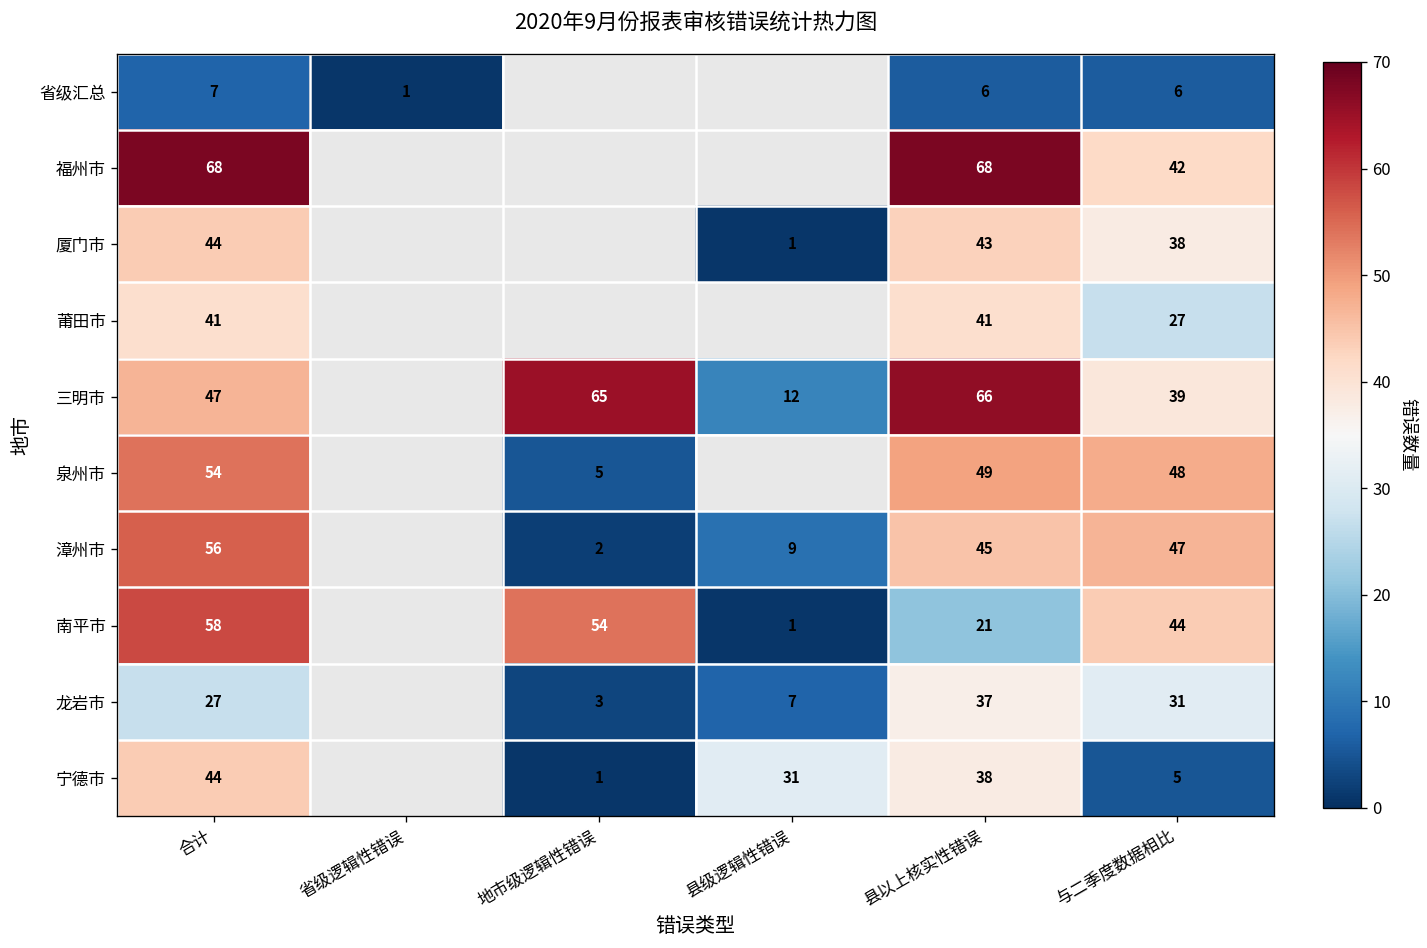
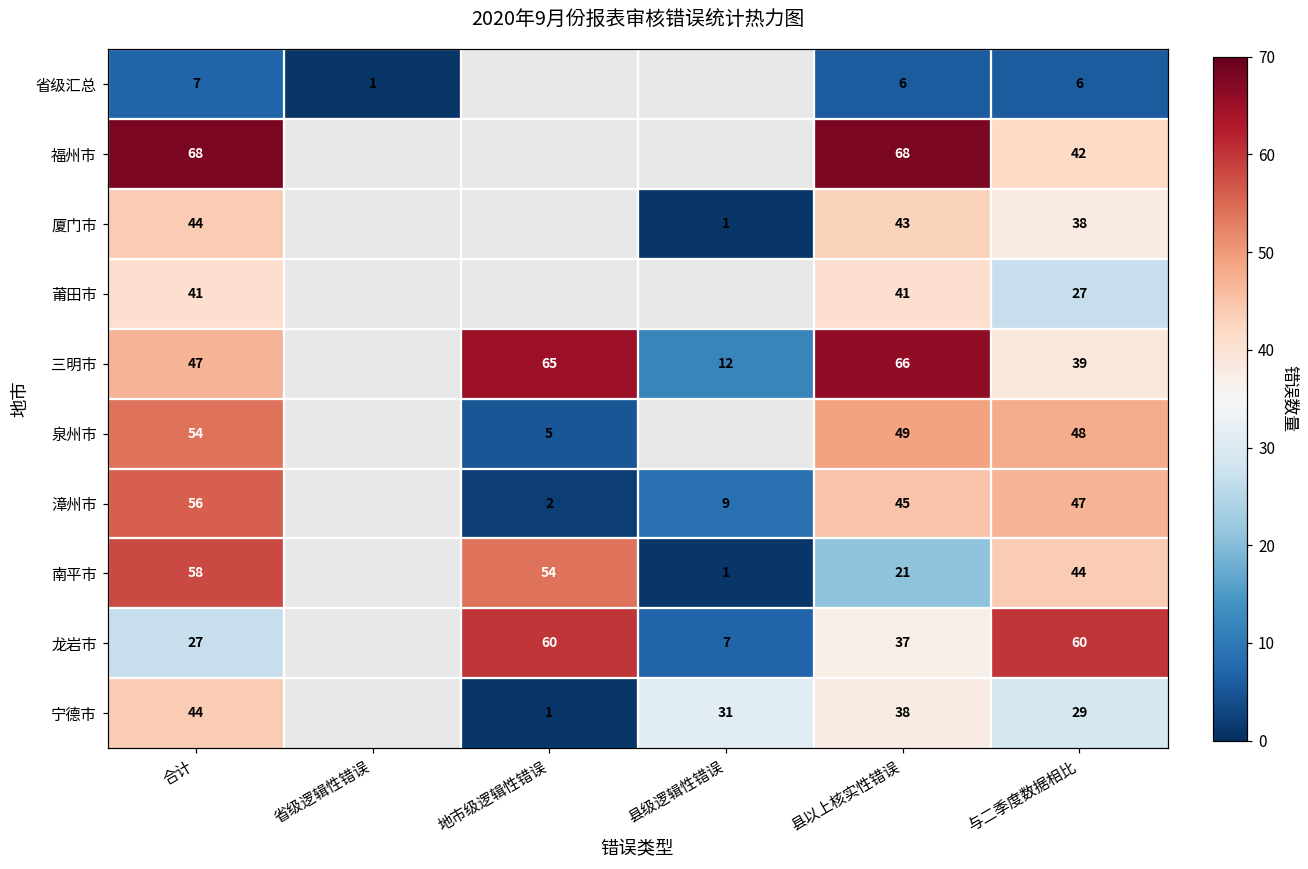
  {
    "省级汇总": {
      "合计": 7,
      "省级逻辑性错误": 1,
      "县以上核实性错误": 6,
      "与二季度数据相比": 6
    },
    "福州市": {
      "合计": 68,
      "县以上核实性错误": 68,
      "与二季度数据相比": 42
    },
    "厦门市": {
      "合计": 44,
      "县级逻辑性错误": 1,
      "县以上核实性错误": 43,
      "与二季度数据相比": 38
    },
    "莆田市": {
      "合计": 41,
      "县以上核实性错误": 41,
      "与二季度数据相比": 27
    },
    "三明市": {
      "合计": 47,
      "地市级逻辑性错误": 65,
      "县级逻辑性错误": 12,
      "县以上核实性错误": 66,
      "与二季度数据相比": 39
    },
    "泉州市": {
      "合计": 54,
      "地市级逻辑性错误": 5,
      "县以上核实性错误": 49,
      "与二季度数据相比": 48
    },
    "漳州市": {
      "合计": 56,
      "地市级逻辑性错误": 2,
      "县级逻辑性错误": 9,
      "县以上核实性错误": 45,
      "与二季度数据相比": 47
    },
    "南平市": {
      "合计": 58,
      "地市级逻辑性错误": 54,
      "县级逻辑性错误": 1,
      "县以上核实性错误": 21,
      "与二季度数据相比": 44
    },
    "龙岩市": {
      "合计": 27,
-     "地市级逻辑性错误": 3,
+     "地市级逻辑性错误": 60,
      "县级逻辑性错误": 7,
      "县以上核实性错误": 37,
-     "与二季度数据相比": 31
+     "与二季度数据相比": 60
    },
    "宁德市": {
      "合计": 44,
      "地市级逻辑性错误": 1,
      "县级逻辑性错误": 31,
      "县以上核实性错误": 38,
-     "与二季度数据相比": 5
+     "与二季度数据相比": 29
    }
  }
